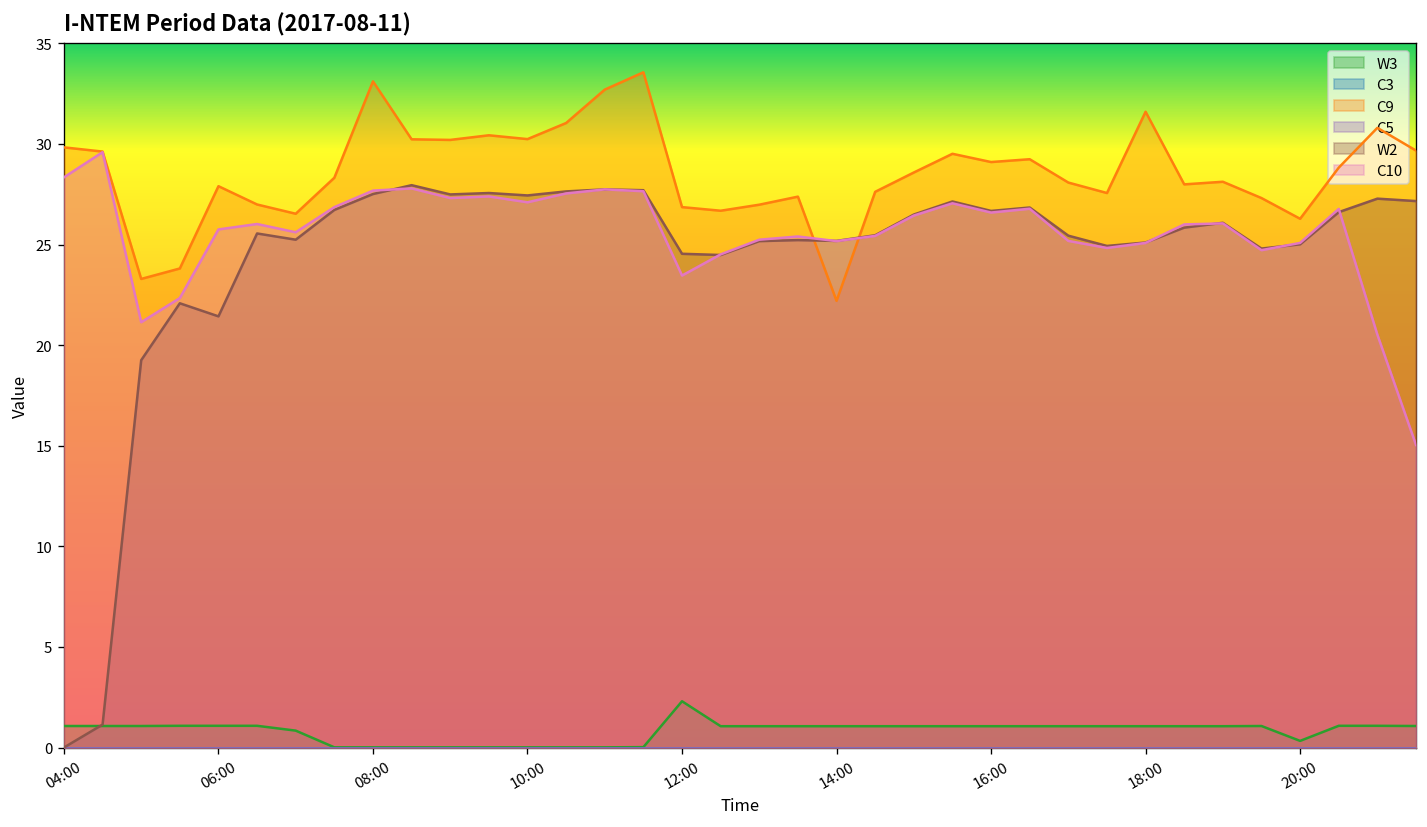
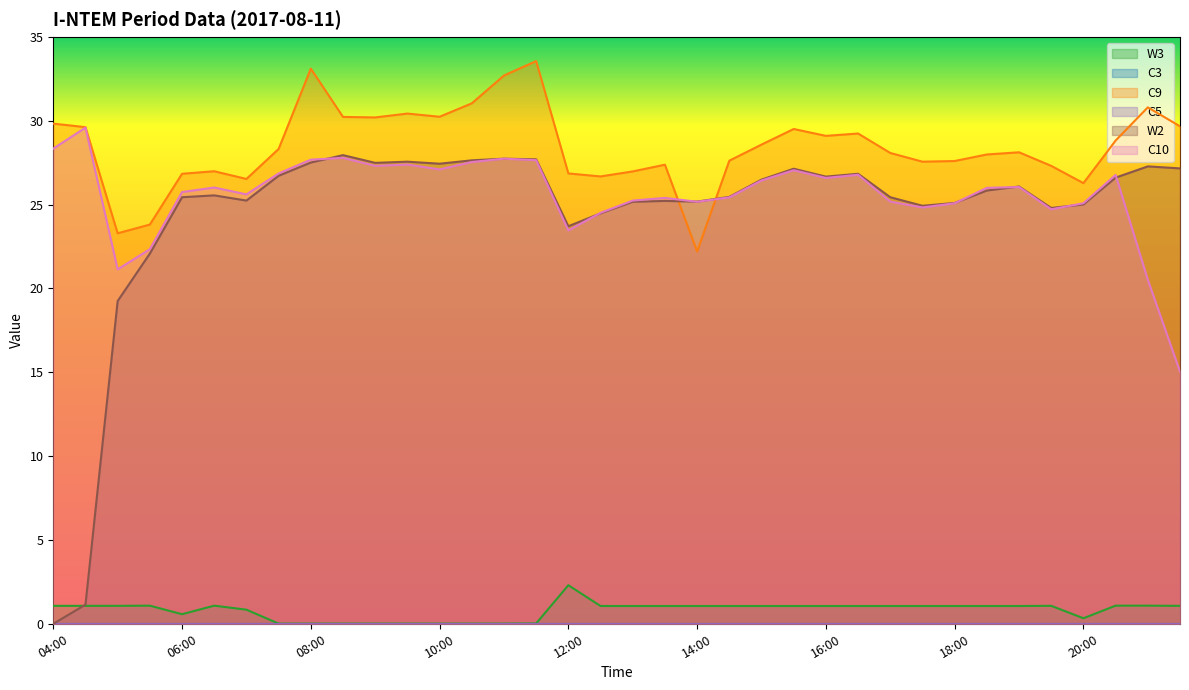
  {
    "W3": {
      "04:00": 1.1,
-     "06:00": 1.1,
+     "06:00": 0.6,
      "12:00": 2.3,
      "14:00": 1.1,
      "16:00": 1.1,
      "18:00": 1.1,
      "20:00": 0.3
    },
    "C9": {
      "04:00": 29.8,
-     "06:00": 27.9,
+     "06:00": 26.8,
      "08:00": 33.1,
      "10:00": 30.2,
      "12:00": 26.9,
      "14:00": 22.2,
      "16:00": 29.1,
-     "18:00": 31.6,
+     "18:00": 27.6,
      "20:00": 26.3
    },
    "W2": {
-     "06:00": 21.4,
+     "06:00": 25.4,
      "08:00": 27.5,
      "10:00": 27.4,
-     "12:00": 24.5
+     "12:00": 23.7
    }
  }
